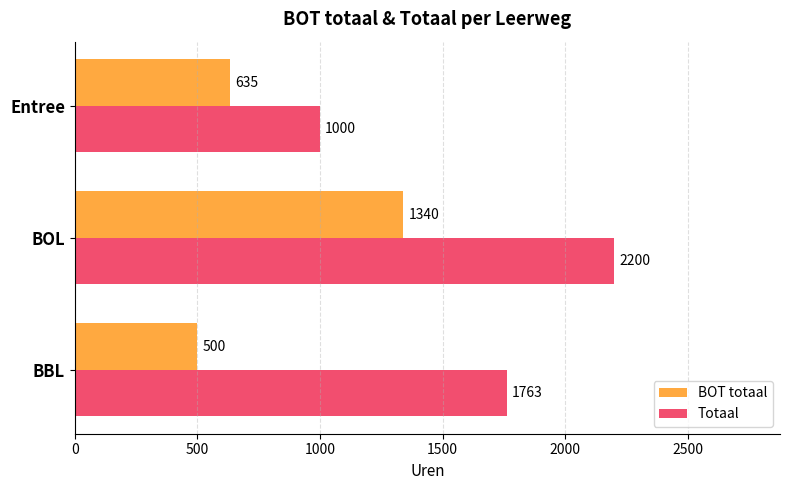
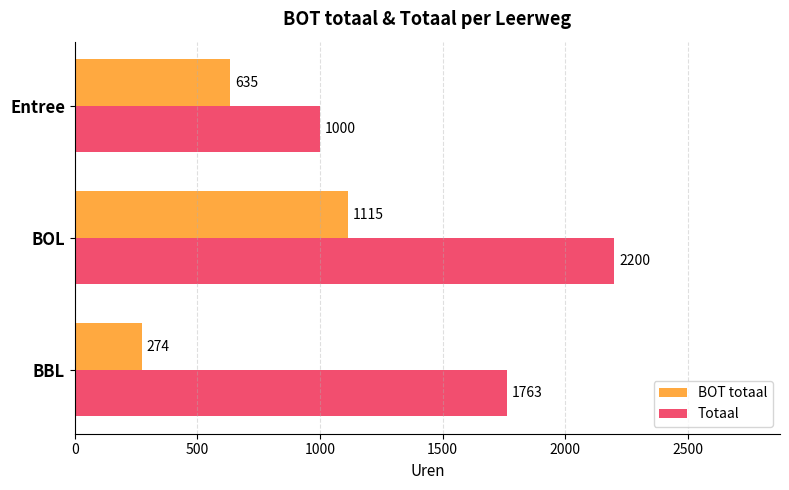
  {
    "BOT totaal": {
      "Entree": 635,
-     "BOL": 1340,
-     "BBL": 500
+     "BOL": 1115,
+     "BBL": 274
    },
    "Totaal": {
      "Entree": 1000,
      "BOL": 2200,
      "BBL": 1763
    }
  }
